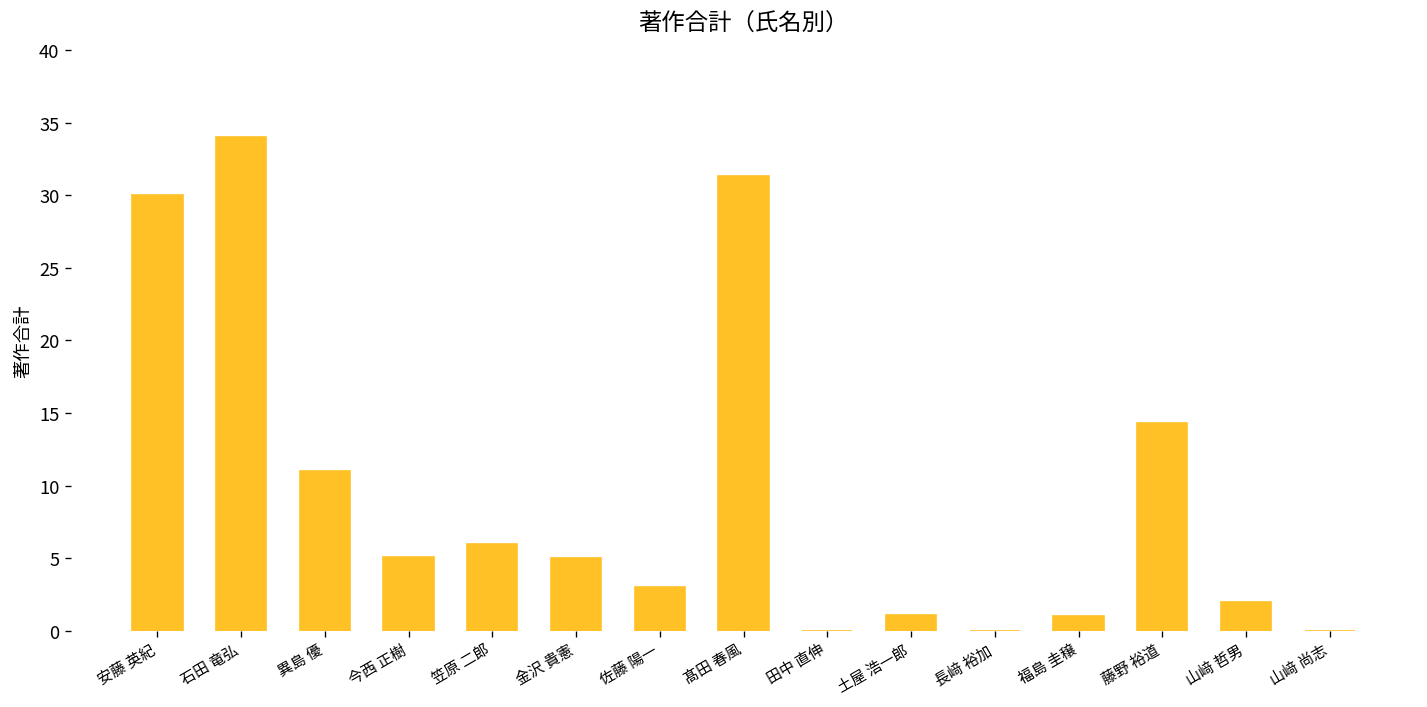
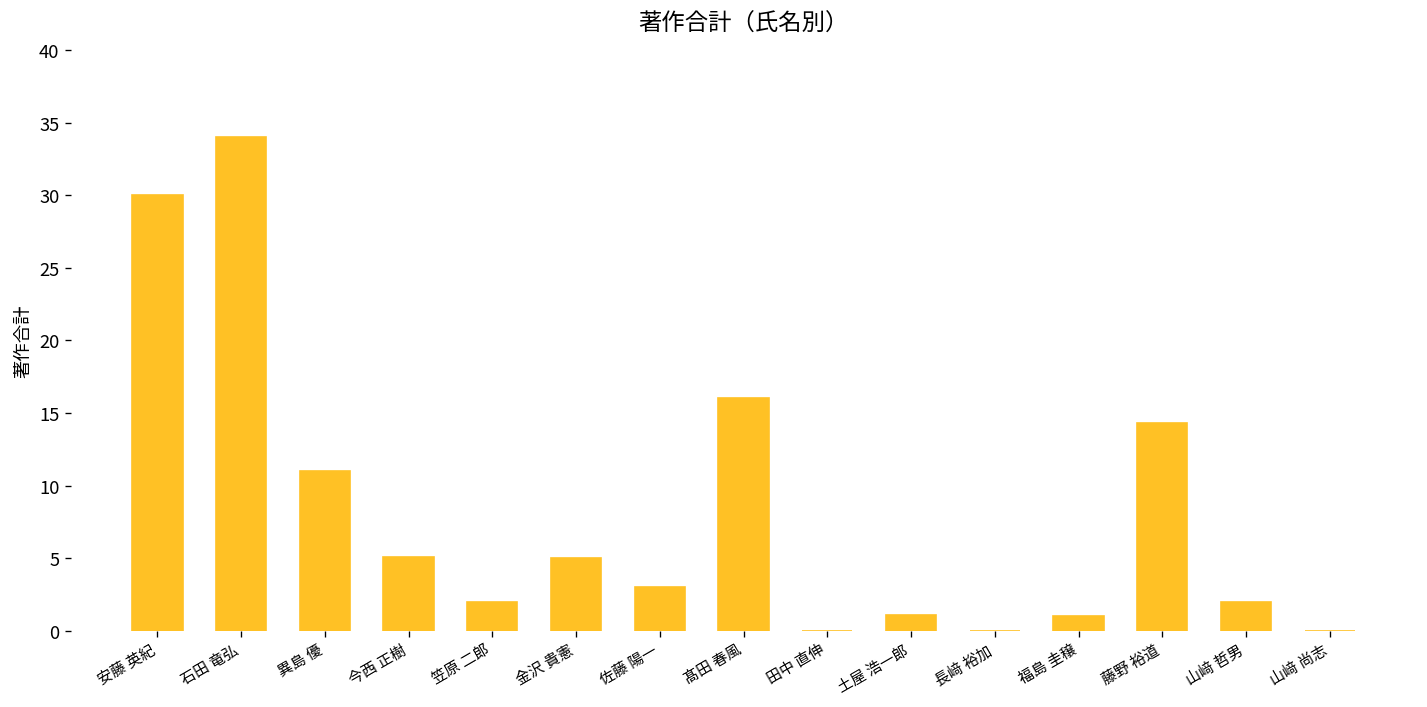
  {
    "安藤 英紀": 30.0,
    "石田 竜弘": 34.0,
    "異島 優": 11.0,
    "今西 正樹": 5.1,
-   "笠原 二郎": 6,
+   "笠原 二郎": 2,
    "金沢 貴憲": 5.0,
    "佐藤 陽一": 3.0,
-   "髙田 春風": 31.3,
+   "髙田 春風": 16.0,
    "田中 直伸": 0.0,
    "土屋 浩一郎": 1.1,
    "長﨑 裕加": 0.0,
    "福島 圭穣": 1.0,
    "藤野 裕道": 14.3,
    "山﨑 哲男": 2.0,
    "山﨑 尚志": 0.0
  }
